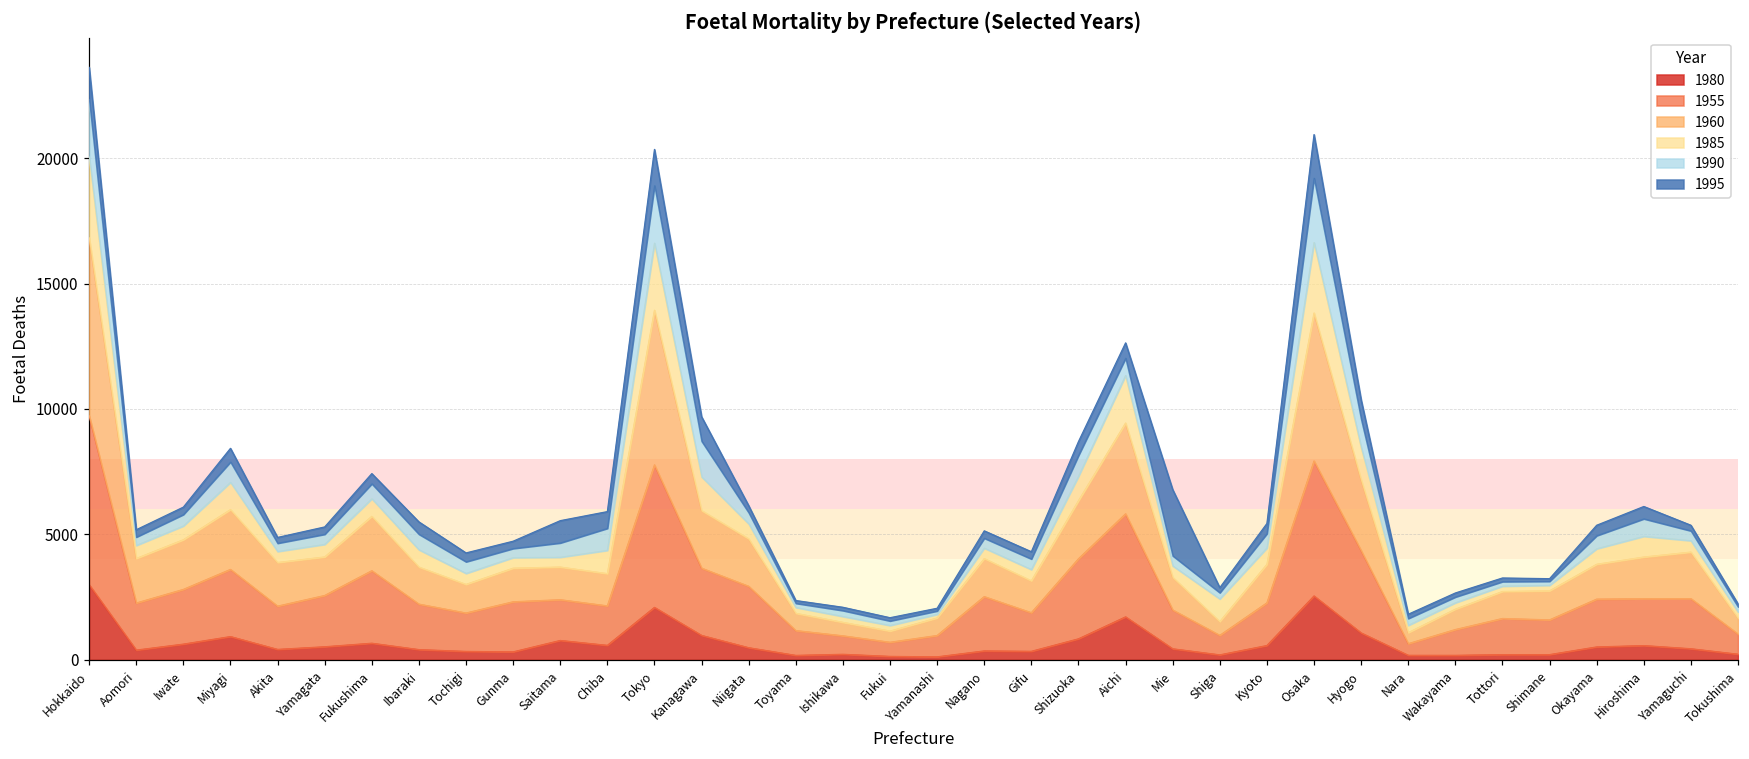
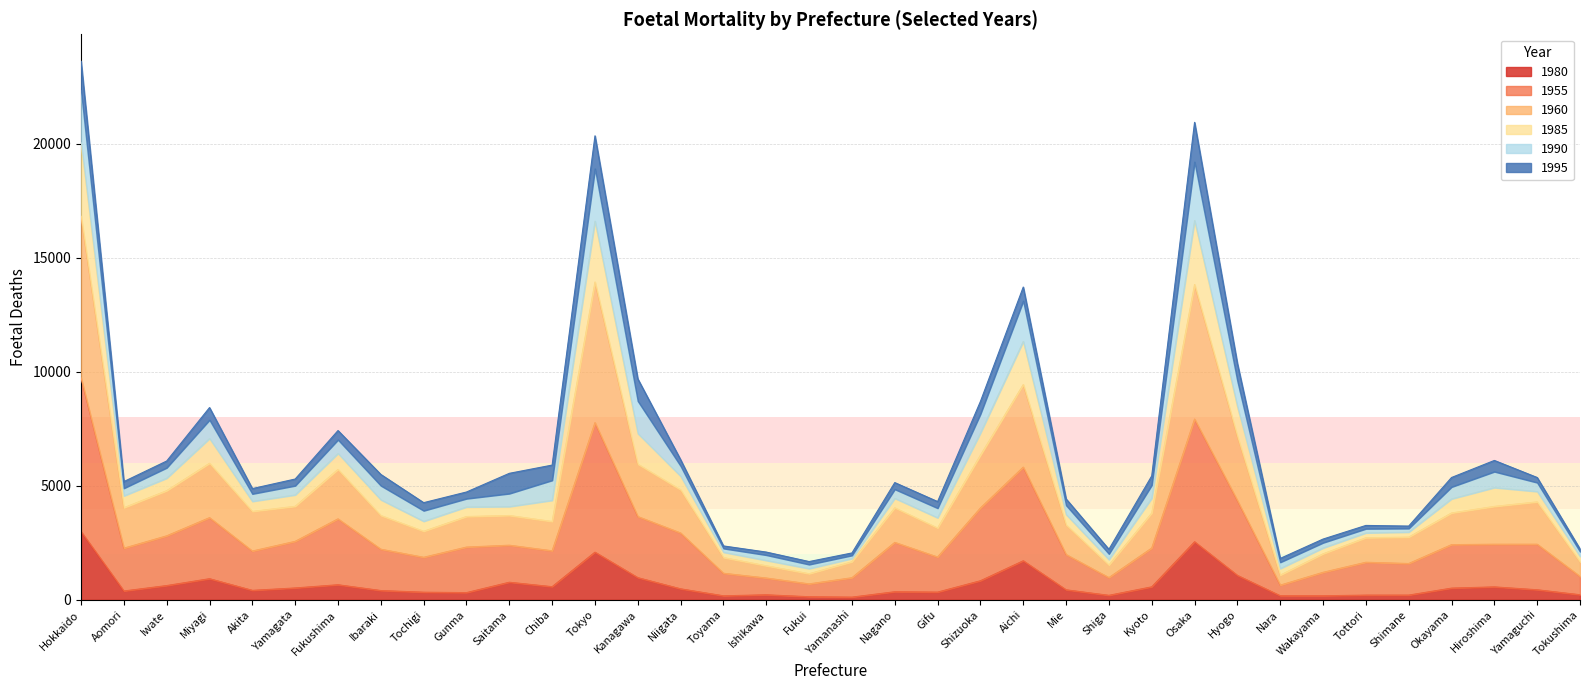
  {
    "1985": {
      "Hokkaido": 3200,
      "Aomori": 500,
      "Iwate": 500,
      "Miyagi": 1100,
      "Akita": 400,
      "Yamagata": 500,
      "Fukushima": 700,
      "Ibaraki": 700,
      "Tochigi": 400,
      "Gunma": 400,
      "Saitama": 400,
      "Chiba": 900,
      "Tokyo": 2700,
      "Kanagawa": 1300,
      "Niigata": 600,
      "Toyama": 200,
      "Ishikawa": 200,
      "Fukui": 200,
      "Yamanashi": 100,
      "Nagano": 400,
      "Gifu": 400,
      "Shizuoka": 1000,
      "Aichi": 1900,
      "Mie": 500,
-     "Shiga": 900,
+     "Shiga": 200,
      "Kyoto": 700,
      "Osaka": 2800,
      "Hyogo": 1300,
      "Nara": 300,
      "Wakayama": 300,
      "Tottori": 200,
      "Shimane": 200,
      "Okayama": 600,
      "Hiroshima": 800,
      "Yamaguchi": 500,
      "Tokushima": 200
    },
    "1990": {
      "Hokkaido": 2300,
      "Aomori": 300,
      "Iwate": 500,
      "Miyagi": 800,
      "Akita": 300,
      "Yamagata": 400,
      "Fukushima": 600,
      "Ibaraki": 600,
      "Tochigi": 500,
      "Gunma": 400,
      "Saitama": 600,
      "Chiba": 900,
      "Tokyo": 2300,
      "Kanagawa": 1400,
      "Niigata": 400,
      "Ishikawa": 200,
      "Fukui": 200,
      "Nagano": 400,
      "Gifu": 400,
      "Shizuoka": 800,
-     "Aichi": 700,
+     "Aichi": 1800,
      "Mie": 400,
      "Shiga": 200,
      "Kyoto": 600,
      "Osaka": 2600,
      "Hyogo": 1100,
      "Nara": 300,
      "Wakayama": 200,
      "Tottori": 200,
      "Okayama": 500,
      "Hiroshima": 700,
      "Yamaguchi": 400,
      "Tokushima": 200
    },
    "1995": {
      "Hokkaido": 1300,
      "Aomori": 300,
      "Iwate": 300,
      "Miyagi": 500,
      "Akita": 200,
      "Yamagata": 300,
      "Fukushima": 400,
      "Ibaraki": 500,
      "Tochigi": 400,
      "Gunma": 300,
      "Saitama": 900,
      "Chiba": 700,
      "Tokyo": 1400,
      "Kanagawa": 1000,
      "Niigata": 300,
      "Ishikawa": 100,
      "Fukui": 100,
      "Nagano": 300,
      "Gifu": 300,
      "Shizuoka": 600,
      "Aichi": 600,
-     "Mie": 2600,
+     "Mie": 300,
      "Shiga": 200,
      "Kyoto": 400,
      "Osaka": 1700,
      "Hyogo": 800,
      "Nara": 200,
      "Wakayama": 200,
      "Tottori": 100,
      "Okayama": 400,
      "Hiroshima": 500,
      "Yamaguchi": 200,
      "Tokushima": 100
    }
  }
